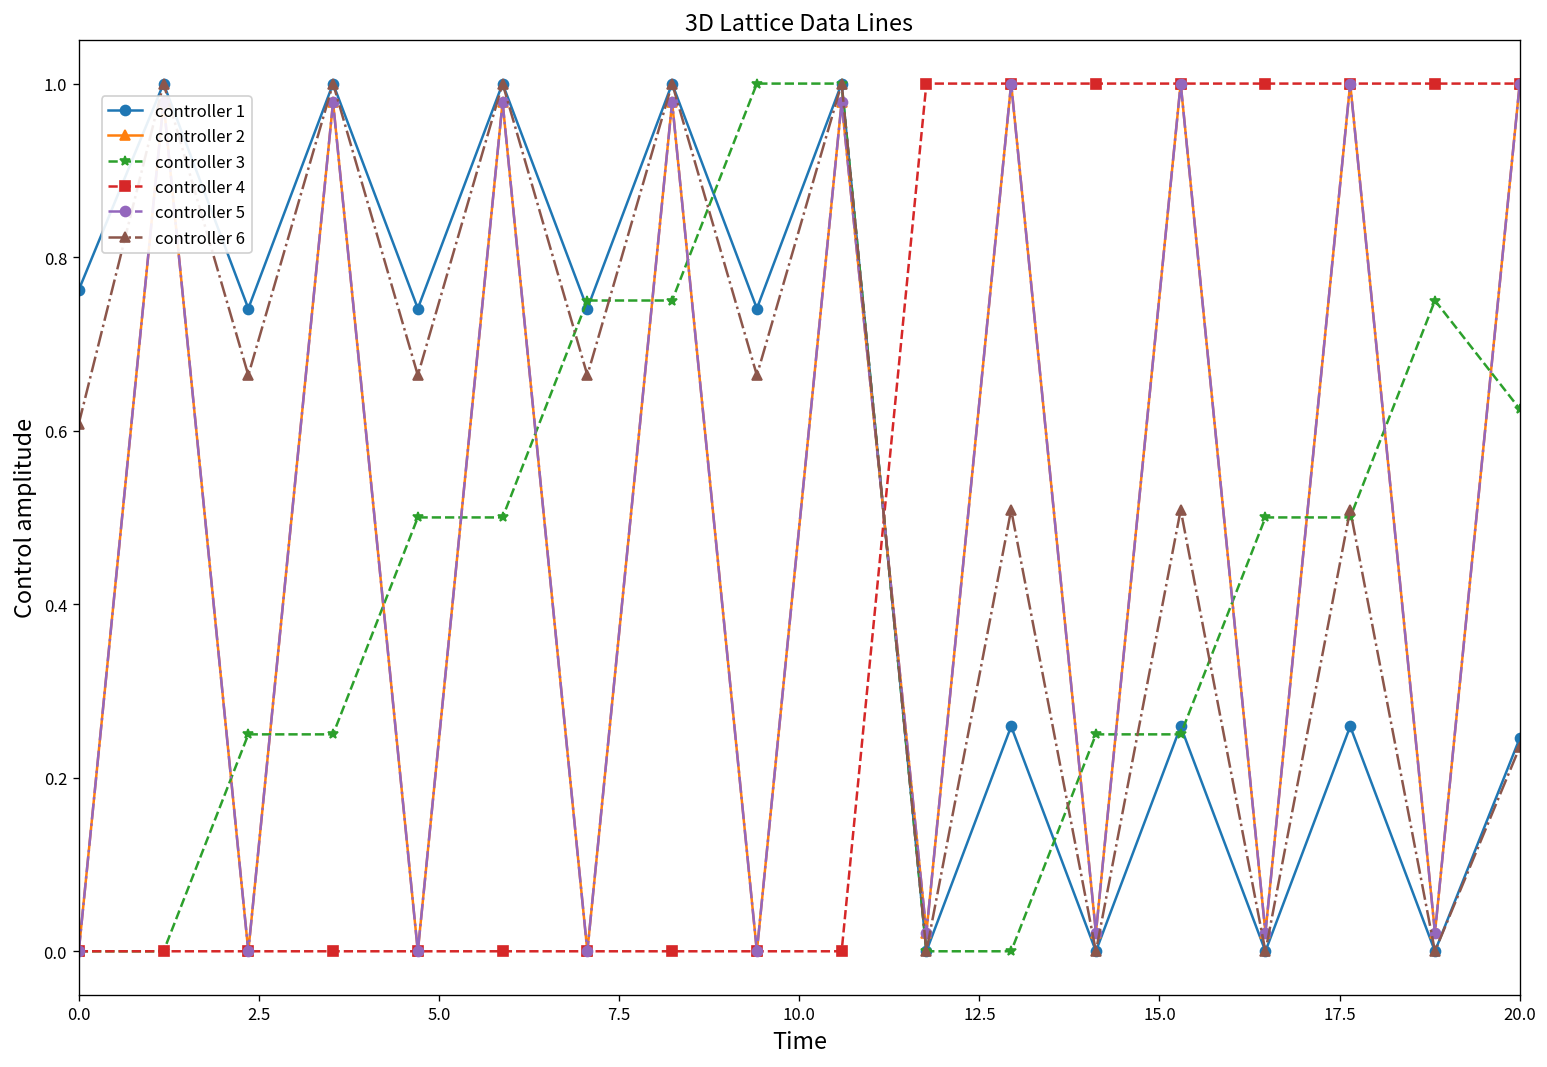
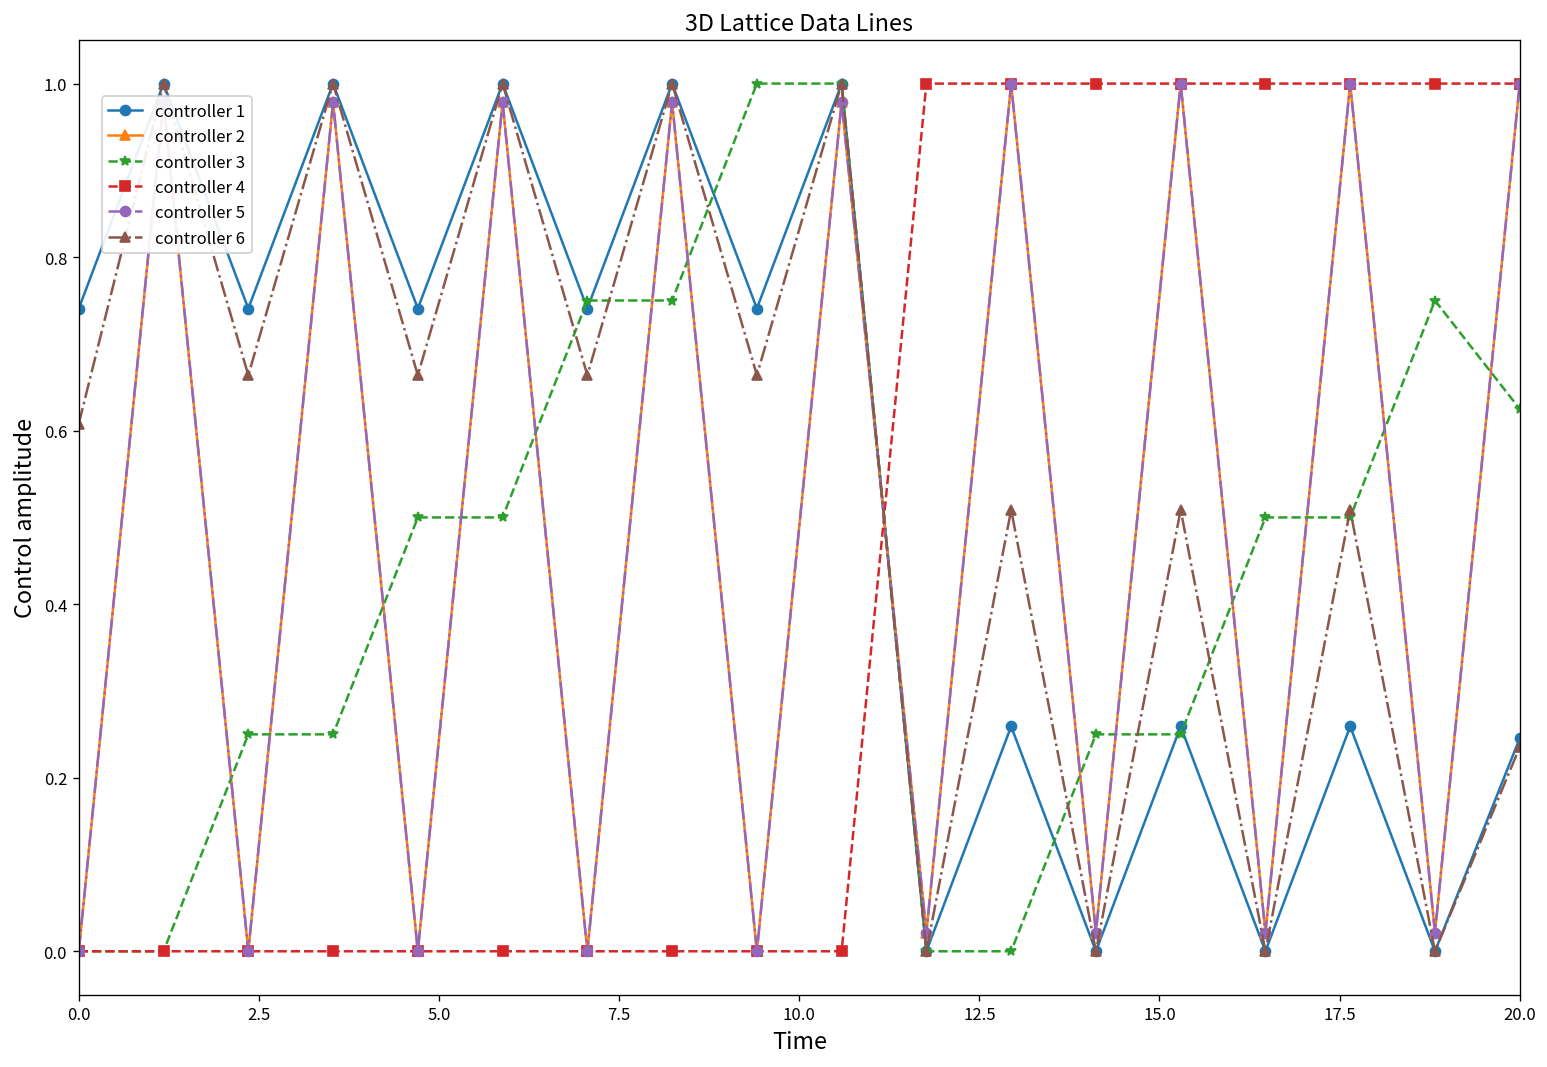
  {
    "controller 1": {
-     "0.0": 0.76,
+     "0.0": 0.74,
      "20.0": 0.25
    },
    "controller 3": {
      "20.0": 0.62
    },
    "controller 6": {
      "0.0": 0.61,
      "20.0": 0.24
    }
  }
